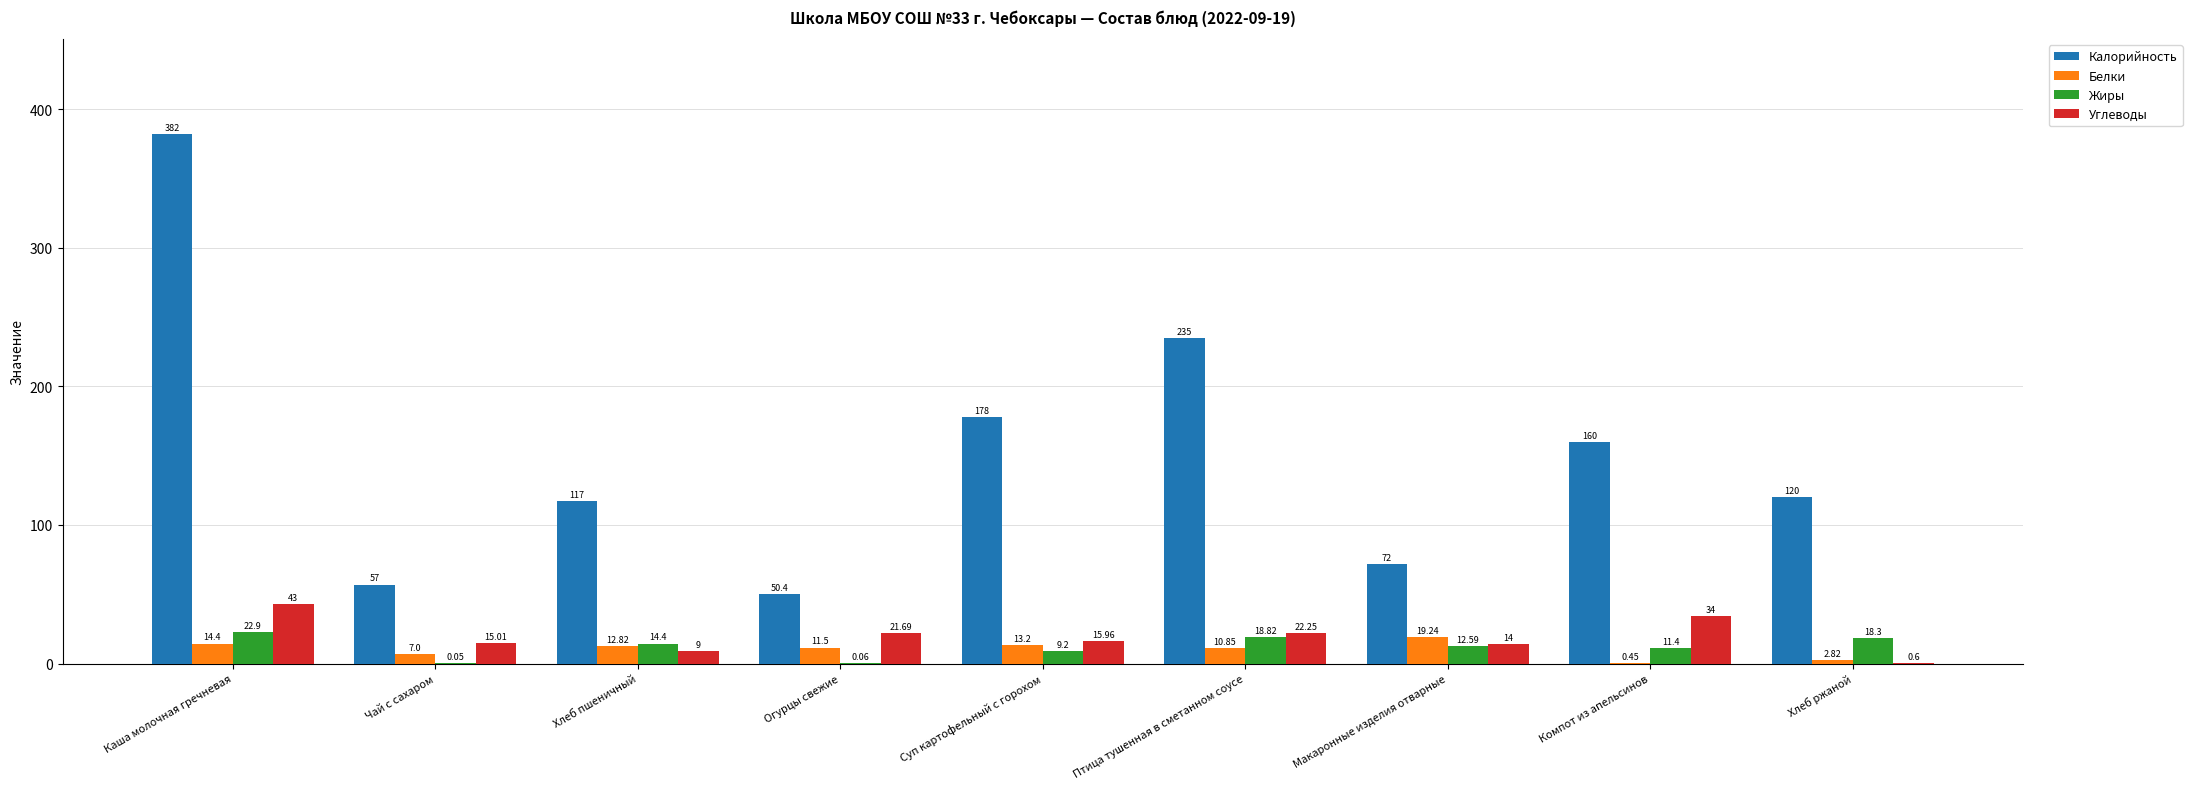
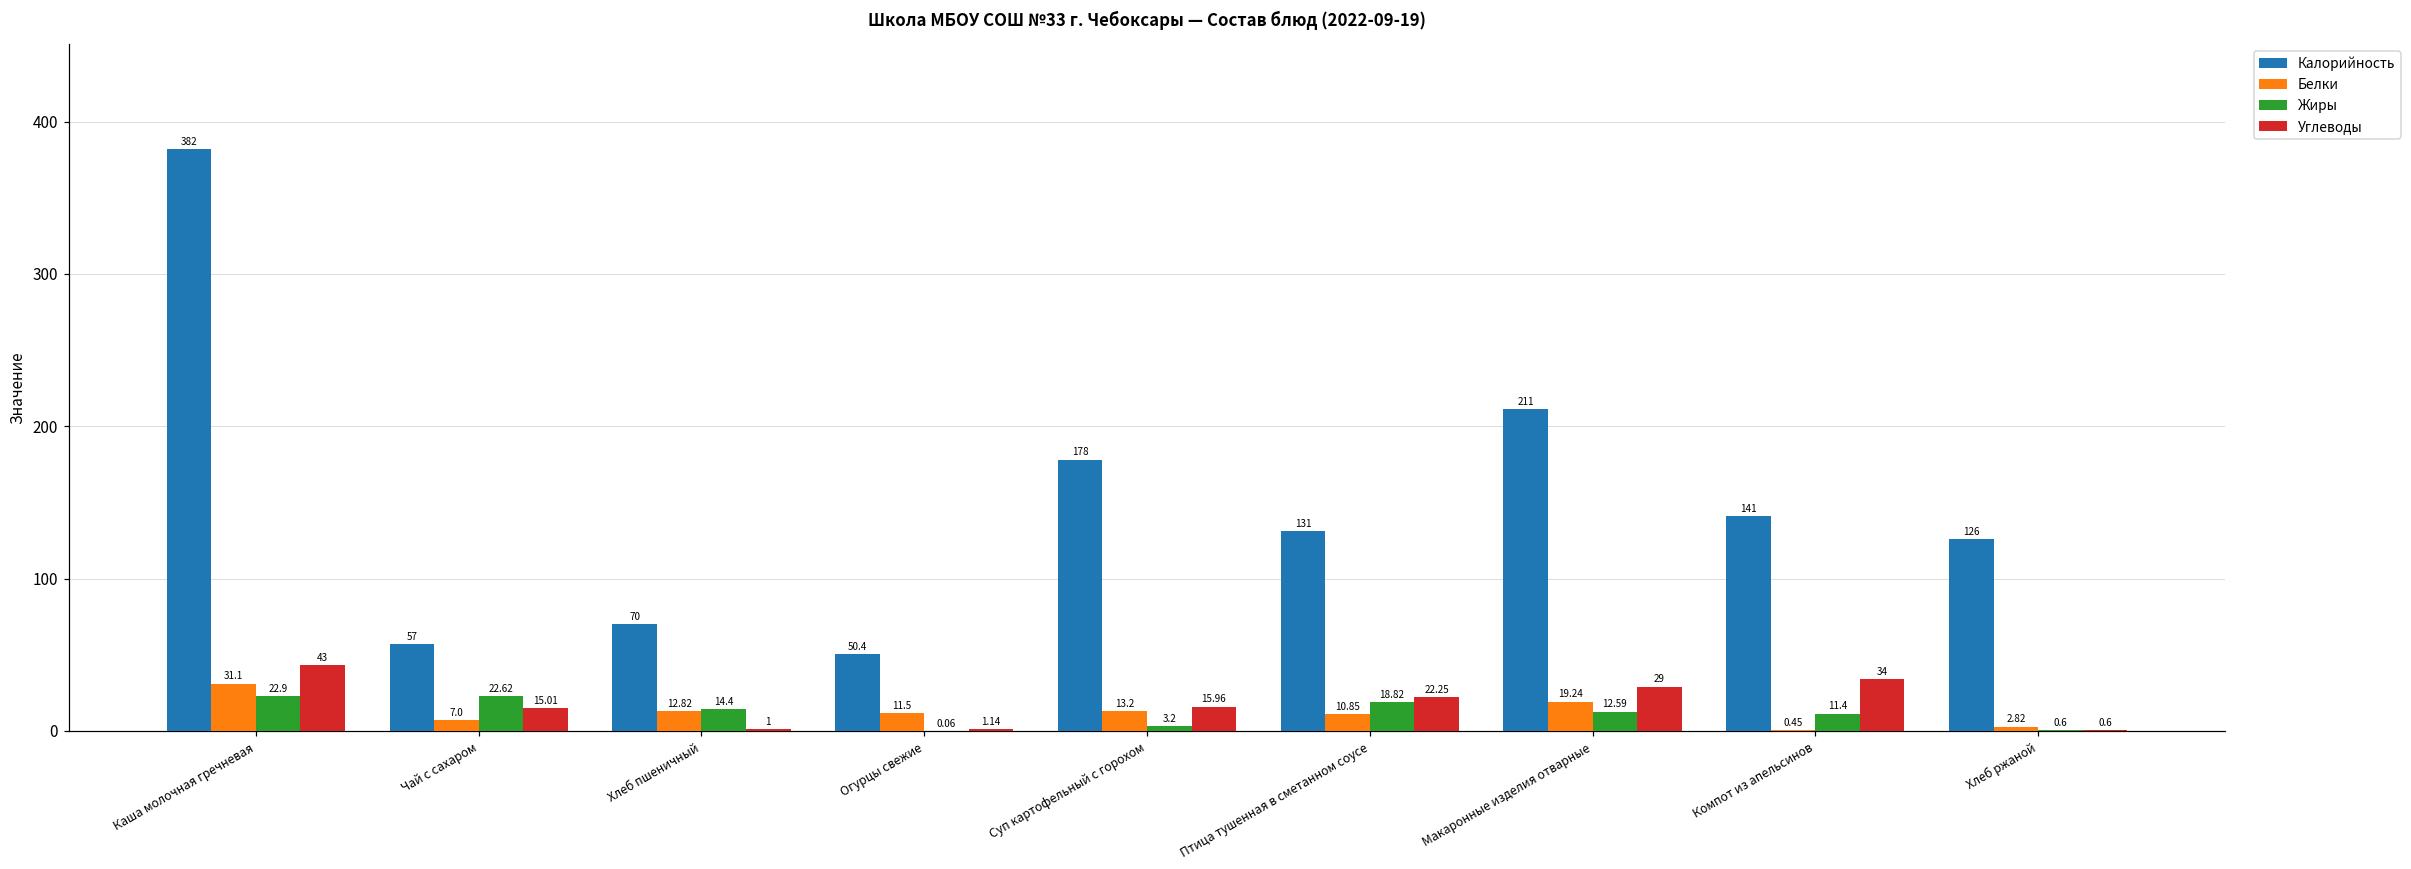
  {
    "Калорийность": {
      "Каша молочная гречневая": 382,
      "Чай с сахаром": 57,
-     "Хлеб пшеничный": 117,
+     "Хлеб пшеничный": 70,
      "Огурцы свежие": 50.4,
      "Суп картофельный с горохом": 178,
-     "Птица тушенная в сметанном соусе": 235,
-     "Макаронные изделия отварные": 72,
-     "Компот из апельсинов": 160,
-     "Хлеб ржаной": 120
+     "Птица тушенная в сметанном соусе": 131,
+     "Макаронные изделия отварные": 211,
+     "Компот из апельсинов": 141,
+     "Хлеб ржаной": 126
    },
    "Белки": {
-     "Каша молочная гречневая": 14.4,
+     "Каша молочная гречневая": 31.1,
      "Чай с сахаром": 7.0,
      "Хлеб пшеничный": 12.82,
      "Огурцы свежие": 11.5,
      "Суп картофельный с горохом": 13.2,
      "Птица тушенная в сметанном соусе": 10.85,
      "Макаронные изделия отварные": 19.24,
      "Компот из апельсинов": 0.45,
      "Хлеб ржаной": 2.82
    },
    "Жиры": {
      "Каша молочная гречневая": 22.9,
-     "Чай с сахаром": 0.05,
+     "Чай с сахаром": 22.62,
      "Хлеб пшеничный": 14.4,
      "Огурцы свежие": 0.06,
-     "Суп картофельный с горохом": 9.2,
+     "Суп картофельный с горохом": 3.2,
      "Птица тушенная в сметанном соусе": 18.82,
      "Макаронные изделия отварные": 12.59,
      "Компот из апельсинов": 11.4,
-     "Хлеб ржаной": 18.3
+     "Хлеб ржаной": 0.6
    },
    "Углеводы": {
      "Каша молочная гречневая": 43,
      "Чай с сахаром": 15.01,
-     "Хлеб пшеничный": 9,
-     "Огурцы свежие": 21.69,
+     "Хлеб пшеничный": 1,
+     "Огурцы свежие": 1.14,
      "Суп картофельный с горохом": 15.96,
      "Птица тушенная в сметанном соусе": 22.25,
-     "Макаронные изделия отварные": 14,
+     "Макаронные изделия отварные": 29,
      "Компот из апельсинов": 34,
      "Хлеб ржаной": 0.6
    }
  }
